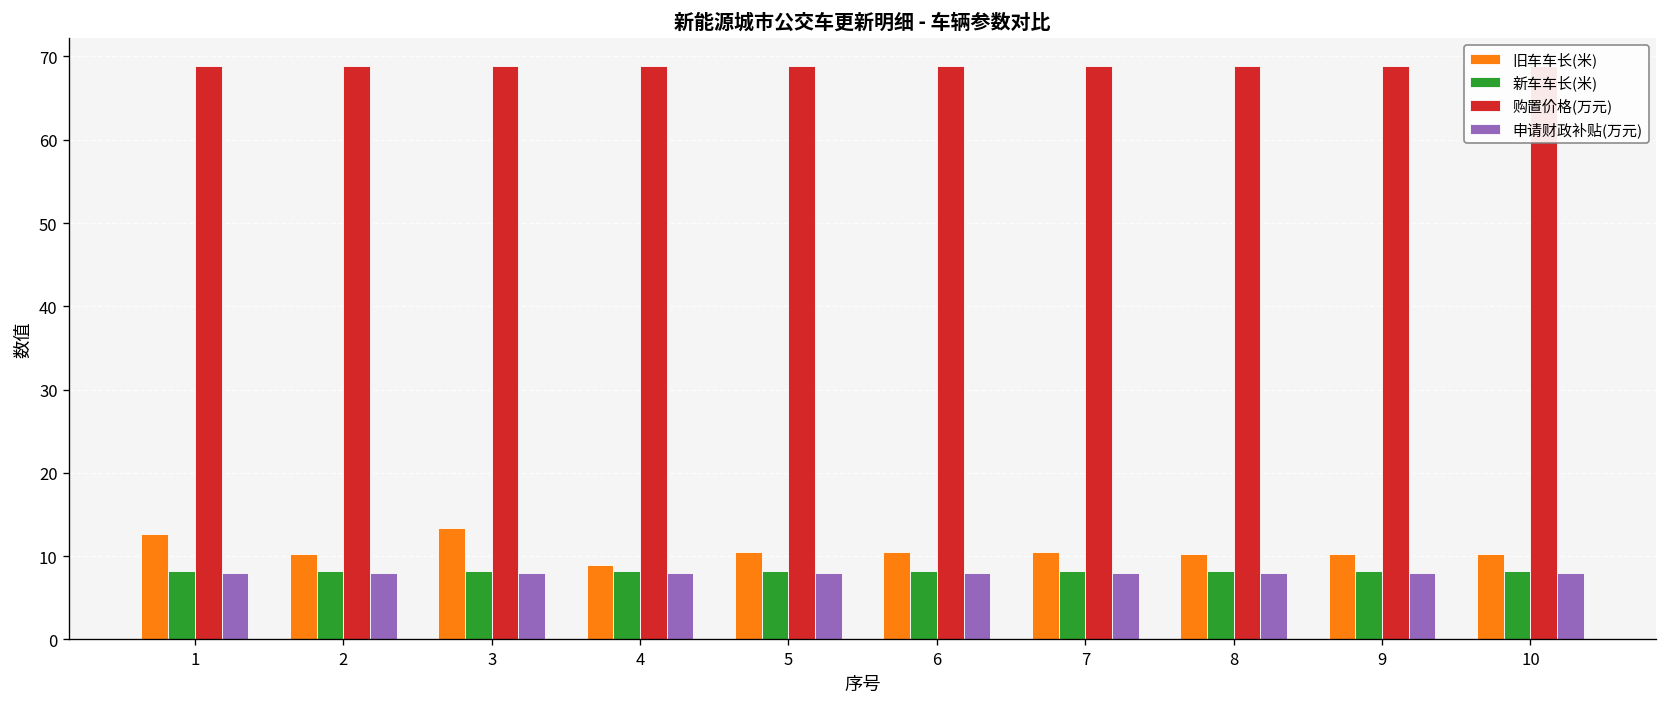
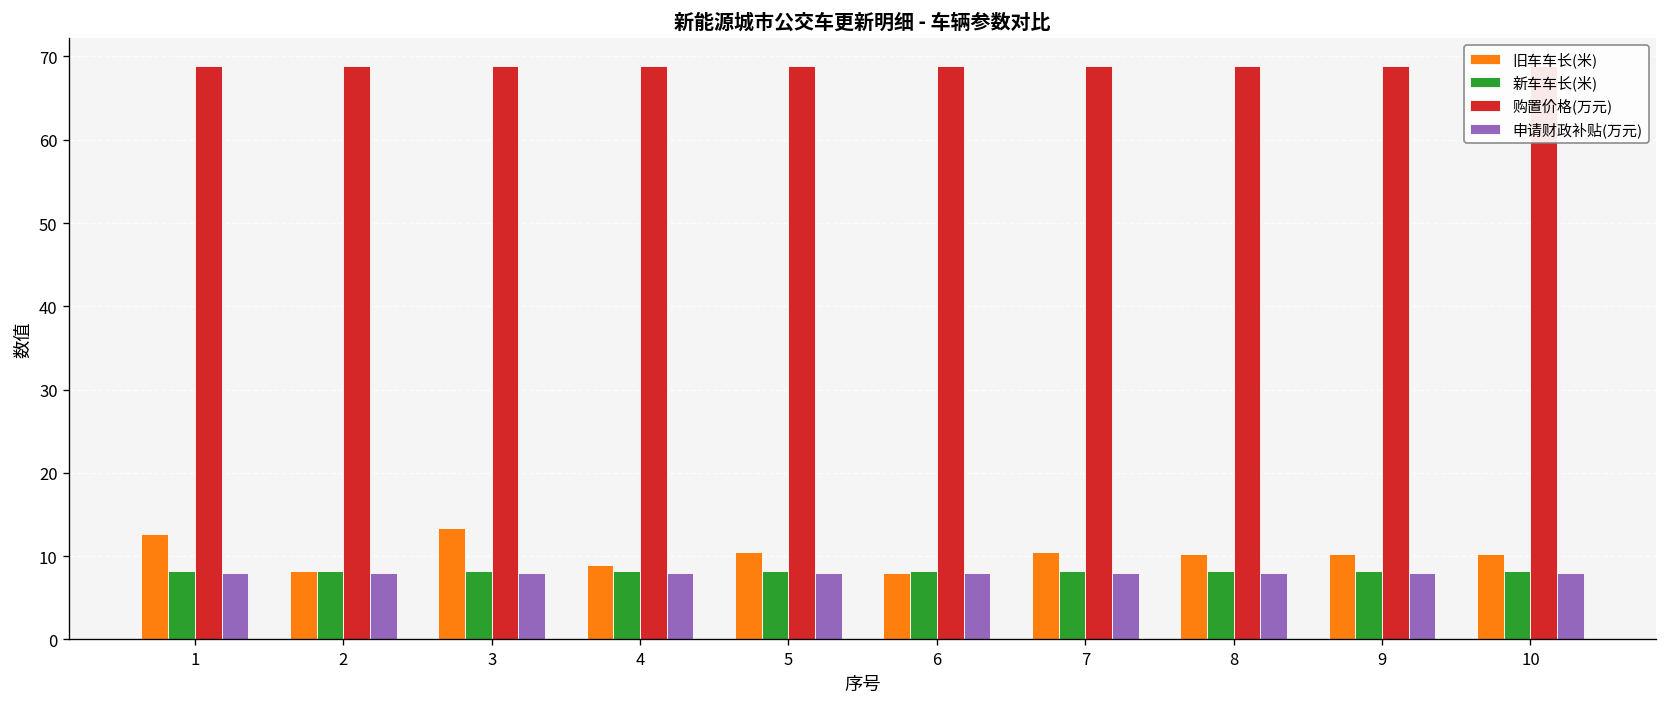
  {
    "旧车车长(米)": {
      "1": 13,
-     "2": 10,
+     "2": 8,
      "3": 13,
      "4": 9,
      "5": 10,
-     "6": 10,
+     "6": 8,
      "7": 10,
      "8": 10,
      "9": 10,
      "10": 10
    },
    "新车车长(米)": {
      "1": 8,
      "2": 8,
      "3": 8,
      "4": 8,
      "5": 8,
      "6": 8,
      "7": 8,
      "8": 8,
      "9": 8,
      "10": 8
    },
    "购置价格(万元)": {
      "1": 69,
      "2": 69,
      "3": 69,
      "4": 69,
      "5": 69,
      "6": 69,
      "7": 69,
      "8": 69,
      "9": 69
    },
    "申请财政补贴(万元)": {
      "1": 8,
      "2": 8,
      "3": 8,
      "4": 8,
      "5": 8,
      "6": 8,
      "7": 8,
      "8": 8,
      "9": 8,
      "10": 8
    }
  }
